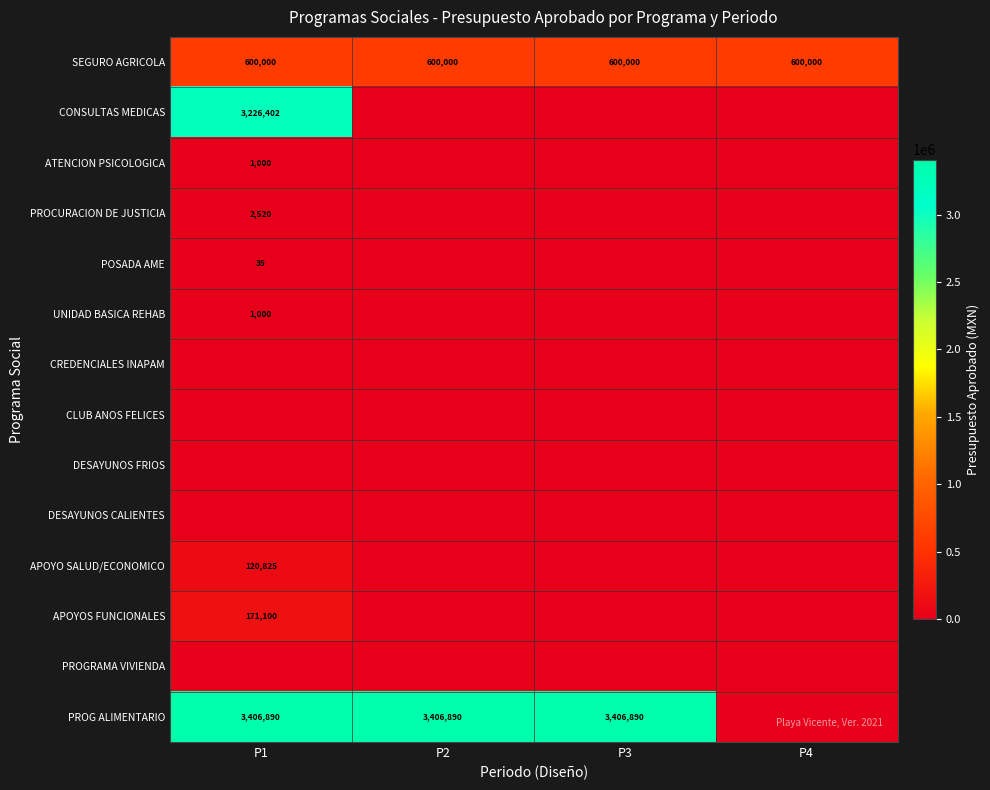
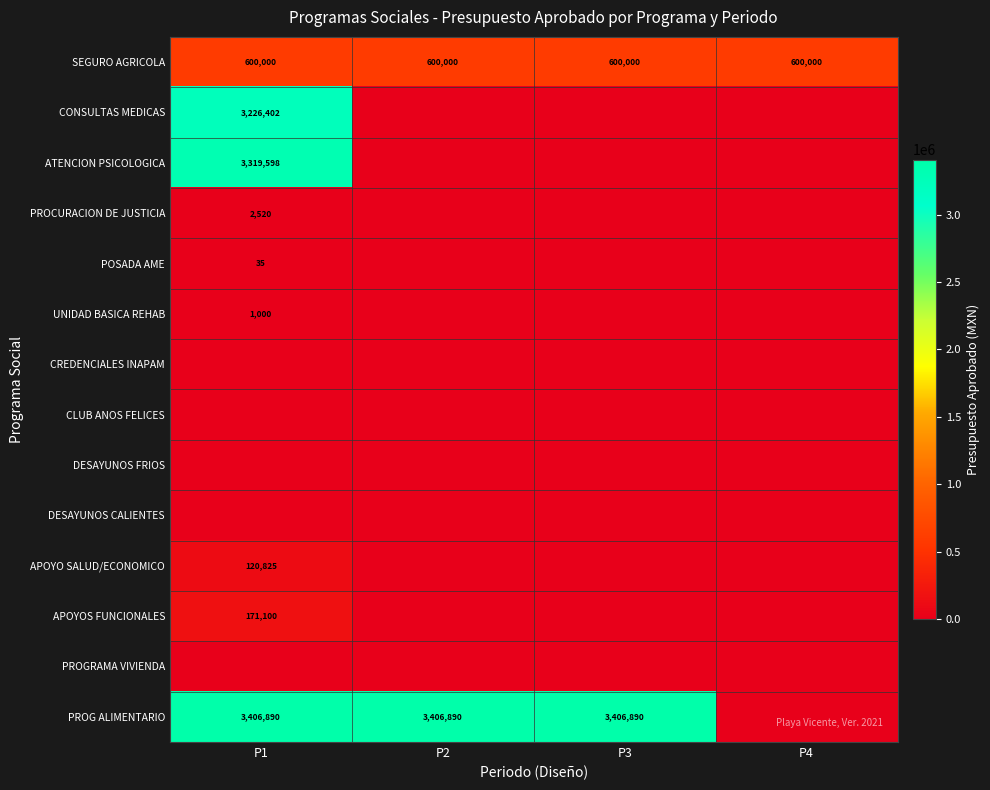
  {
    "SEGURO AGRICOLA": {
      "P1": "600,000",
      "P2": "600,000",
      "P3": "600,000",
      "P4": "600,000"
    },
    "CONSULTAS MEDICAS": {
      "P1": "3,226,402"
    },
    "ATENCION PSICOLOGICA": {
-     "P1": "1,000"
+     "P1": "3,319,598"
    },
    "PROCURACION DE JUSTICIA": {
      "P1": "2,520"
    },
    "POSADA AME": {
      "P1": "35"
    },
    "UNIDAD BASICA REHAB": {
      "P1": "1,000"
    },
    "APOYO SALUD/ECONOMICO": {
      "P1": "120,825"
    },
    "APOYOS FUNCIONALES": {
      "P1": "171,100"
    },
    "PROG ALIMENTARIO": {
      "P1": "3,406,890",
      "P2": "3,406,890",
      "P3": "3,406,890",
      "P4": "2021"
    }
  }
